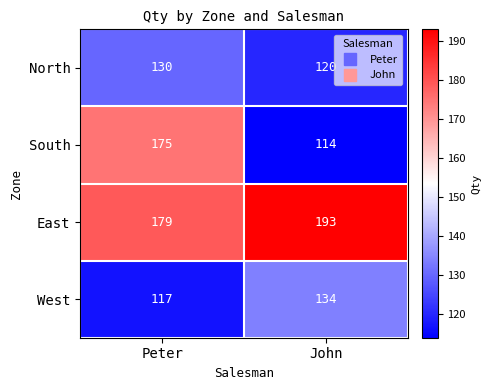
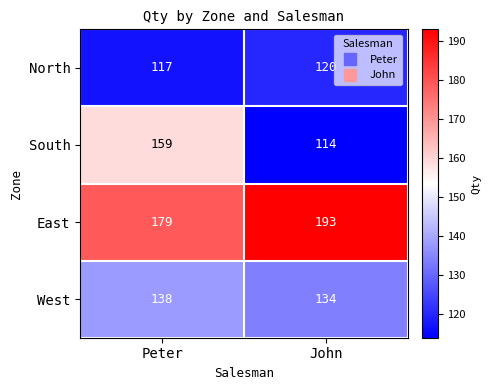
  {
    "North": {
-     "Peter": 130
+     "Peter": 117
    },
    "South": {
-     "Peter": 175,
+     "Peter": 159,
      "John": 114
    },
    "East": {
      "Peter": 179,
      "John": 193
    },
    "West": {
-     "Peter": 117,
+     "Peter": 138,
      "John": 134
    }
  }
